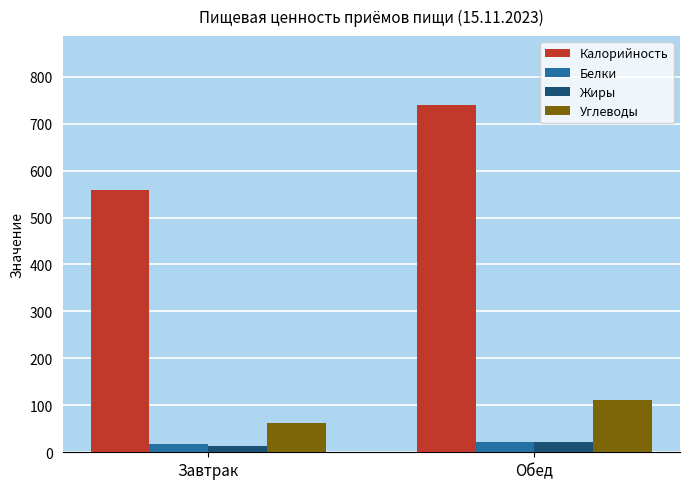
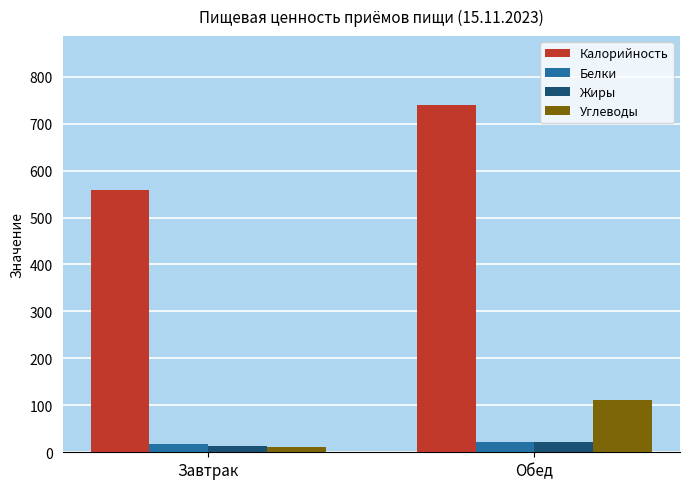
  {
    "Калорийность": {
      "Завтрак": 560,
      "Обед": 740
    },
    "Углеводы": {
-     "Завтрак": 60,
+     "Завтрак": 10,
      "Обед": 110
    }
  }
